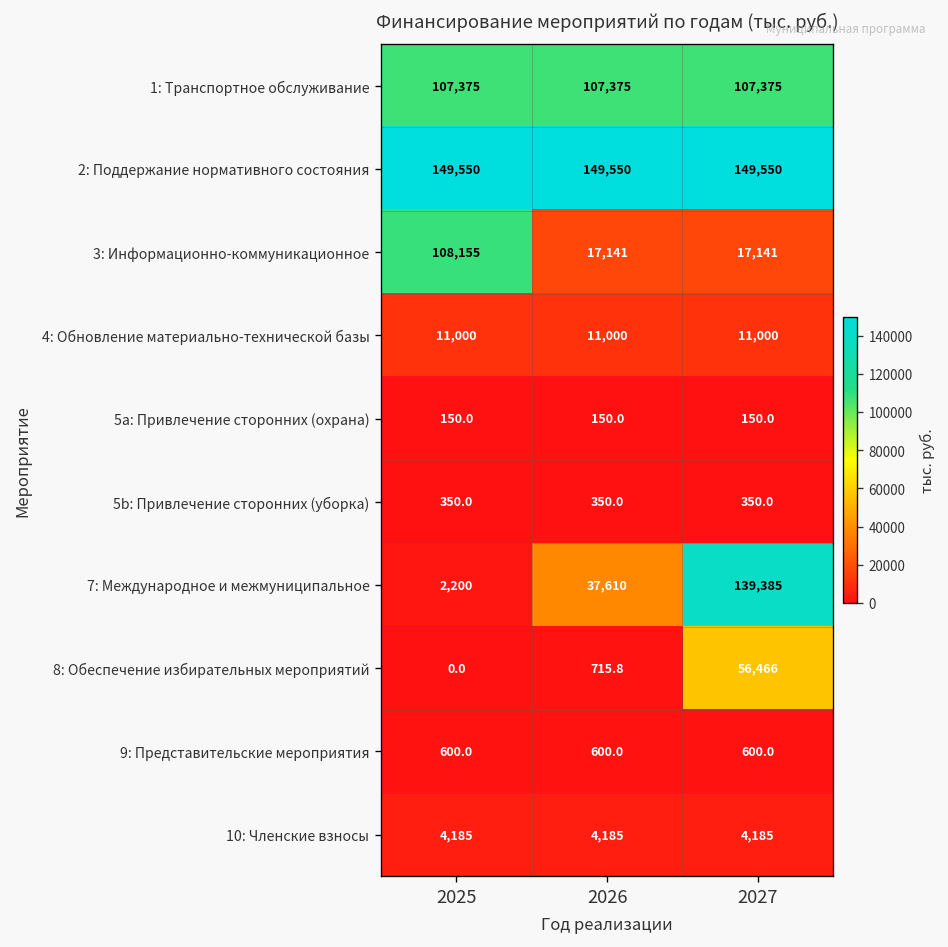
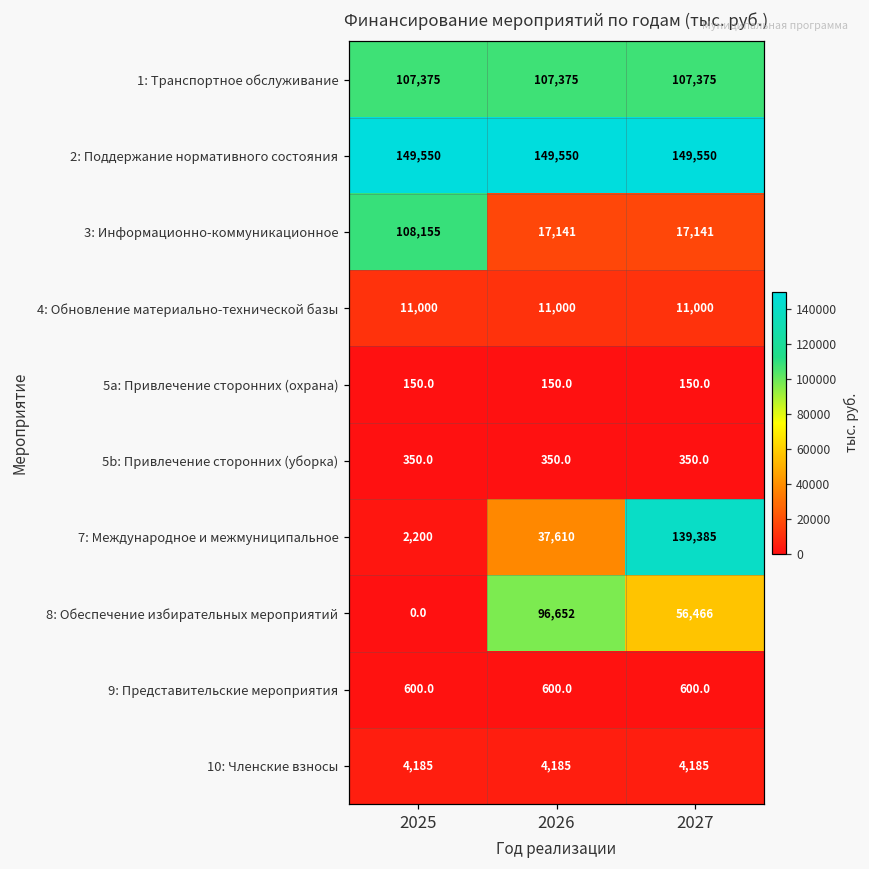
  {
    "1: Транспортное обслуживание": {
      "2025": "107,375",
      "2026": "107,375",
      "2027": "107,375"
    },
    "2: Поддержание нормативного состояния": {
      "2025": "149,550",
      "2026": "149,550",
      "2027": "149,550"
    },
    "3: Информационно-коммуникационное": {
      "2025": "108,155",
      "2026": "17,141",
      "2027": "17,141"
    },
    "4: Обновление материально-технической базы": {
      "2025": "11,000",
      "2026": "11,000",
      "2027": "11,000"
    },
    "5a: Привлечение сторонних (охрана)": {
      "2025": "150.0",
      "2026": "150.0",
      "2027": "150.0"
    },
    "5b: Привлечение сторонних (уборка)": {
      "2025": "350.0",
      "2026": "350.0",
      "2027": "350.0"
    },
    "7: Международное и межмуниципальное": {
      "2025": "2,200",
      "2026": "37,610",
      "2027": "139,385"
    },
    "8: Обеспечение избирательных мероприятий": {
      "2025": "0.0",
-     "2026": "715.8",
+     "2026": "96,652",
      "2027": "56,466"
    },
    "9: Представительские мероприятия": {
      "2025": "600.0",
      "2026": "600.0",
      "2027": "600.0"
    },
    "10: Членские взносы": {
      "2025": "4,185",
      "2026": "4,185",
      "2027": "4,185"
    }
  }
